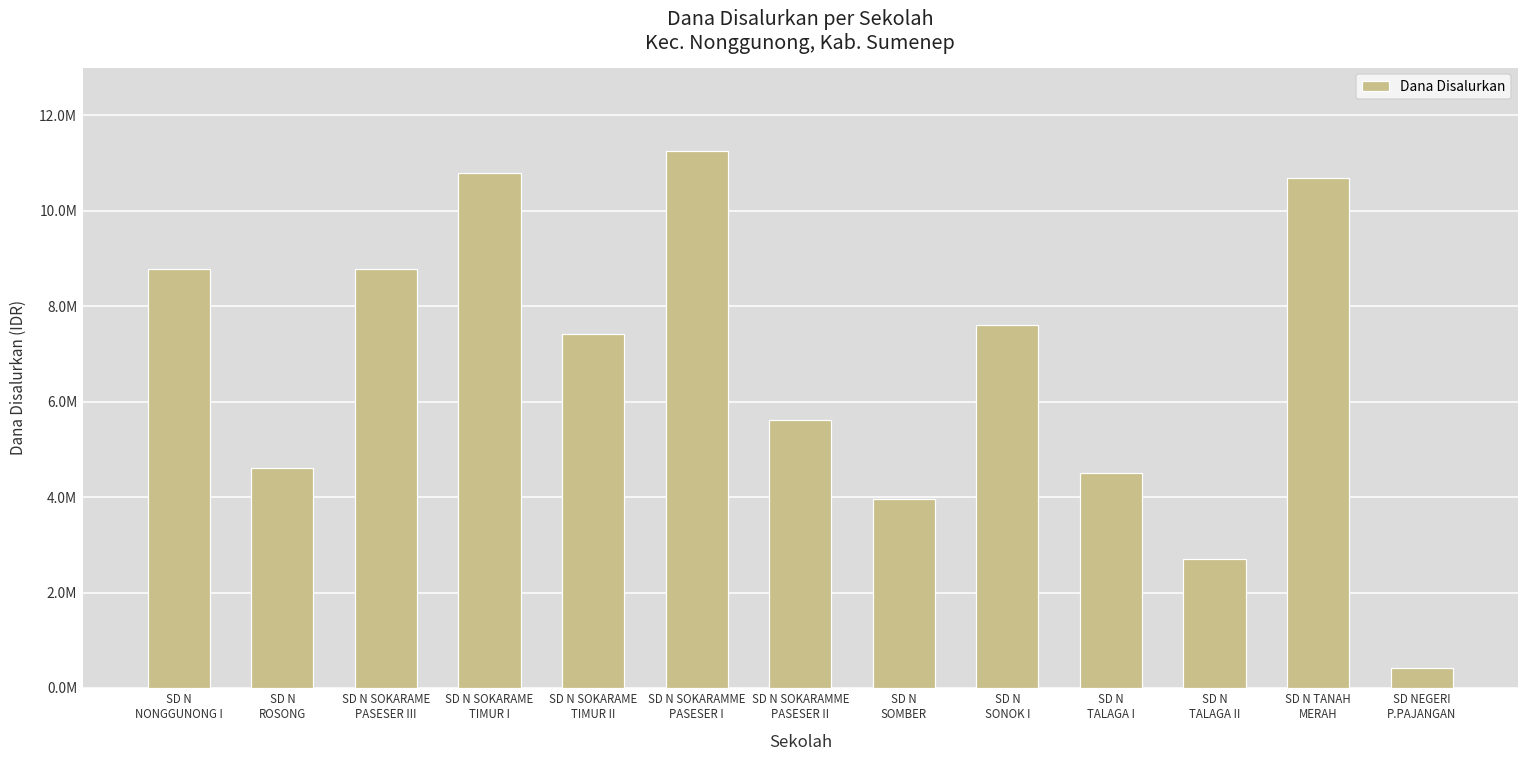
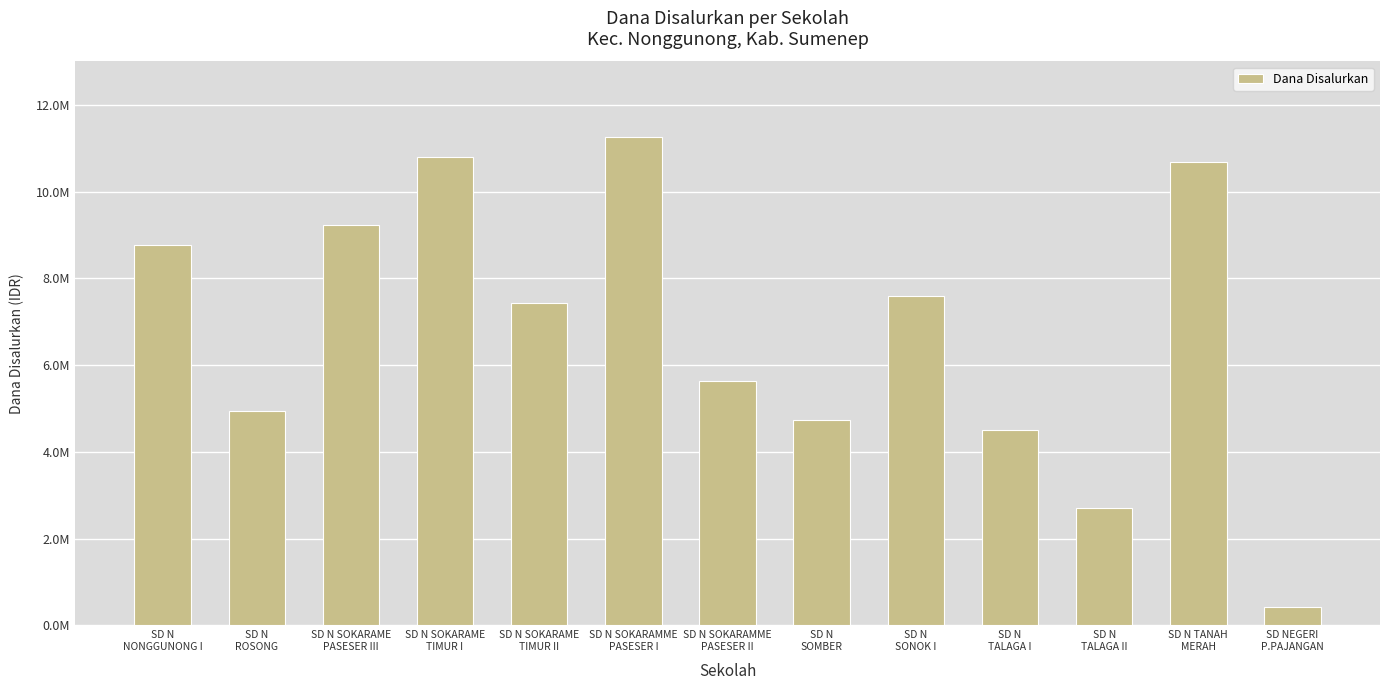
  {
    "SD N NONGGUNONG I": 8800000,
-   "SD N ROSONG": 4600000,
-   "SD N SOKARAME PASESER III": 8800000,
+   "SD N ROSONG": 5000000,
+   "SD N SOKARAME PASESER III": 9200000,
    "SD N SOKARAME TIMUR I": 10800000,
    "SD N SOKARAME TIMUR II": 7400000,
    "SD N SOKARAMME PASESER I": 11300000,
    "SD N SOKARAMME PASESER II": 5600000,
-   "SD N SOMBER": 4000000,
+   "SD N SOMBER": 4700000,
    "SD N SONOK I": 7600000,
    "SD N TALAGA I": 4500000,
    "SD N TALAGA II": 2700000,
    "SD N TANAH MERAH": 10700000,
    "SD NEGERI P.PAJANGAN": 400000
  }
